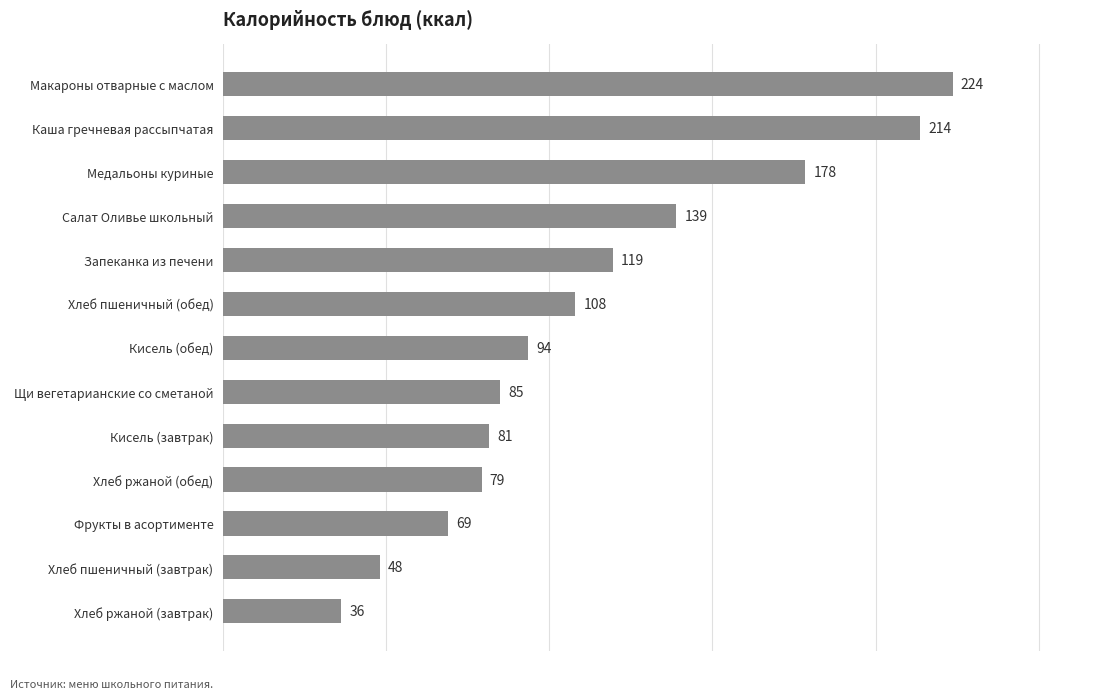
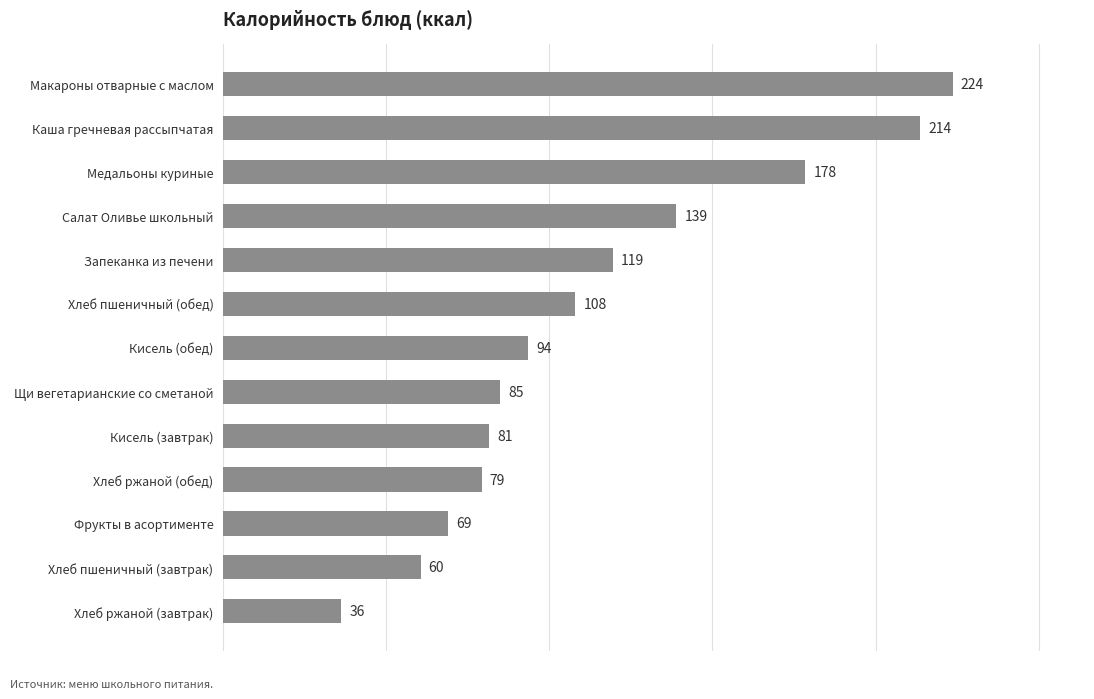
  {
    "Макароны отварные с маслом": 224,
    "Каша гречневая рассыпчатая": 214,
    "Медальоны куриные": 178,
    "Салат Оливье школьный": 139,
    "Запеканка из печени": 119,
    "Хлеб пшеничный (обед)": 108,
    "Кисель (обед)": 94,
    "Щи вегетарианские со сметаной": 85,
    "Кисель (завтрак)": 81,
    "Хлеб ржаной (обед)": 79,
    "Фрукты в асортименте": 69,
-   "Хлеб пшеничный (завтрак)": 48,
+   "Хлеб пшеничный (завтрак)": 60,
    "Хлеб ржаной (завтрак)": 36
  }
